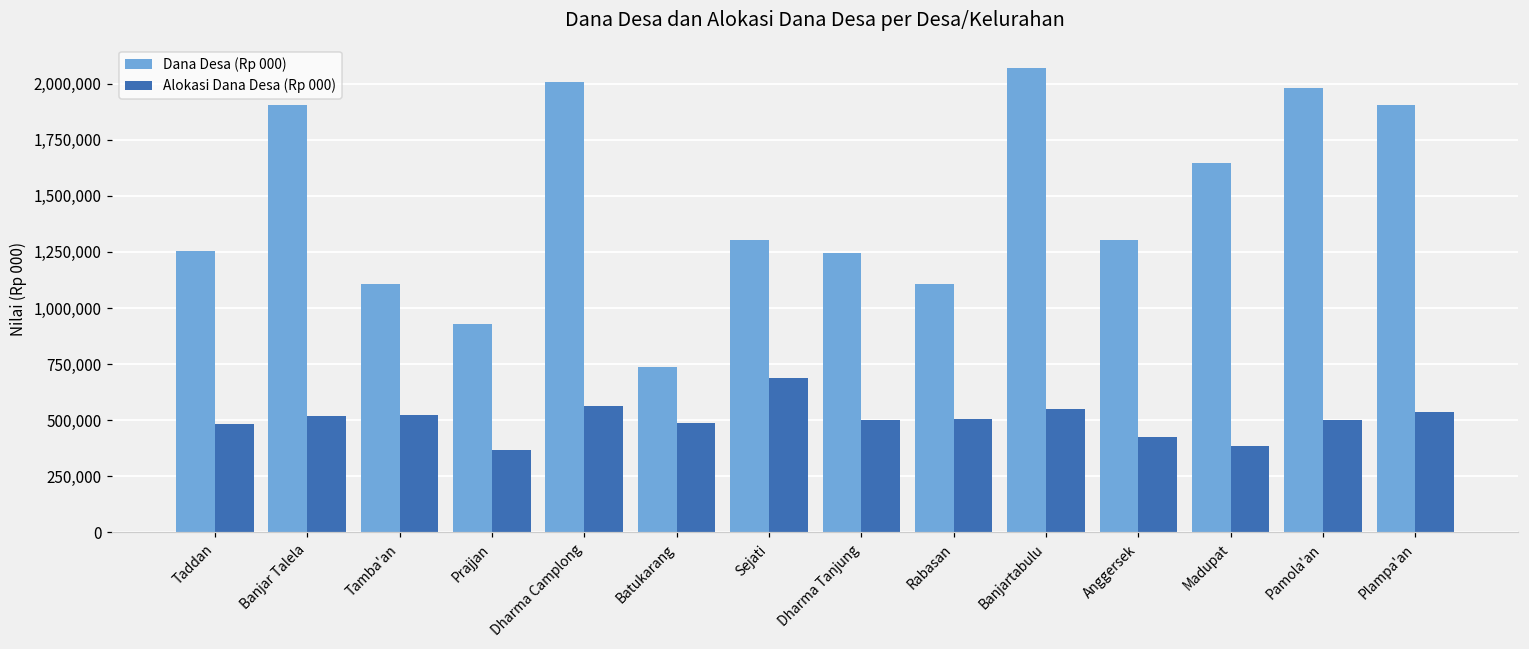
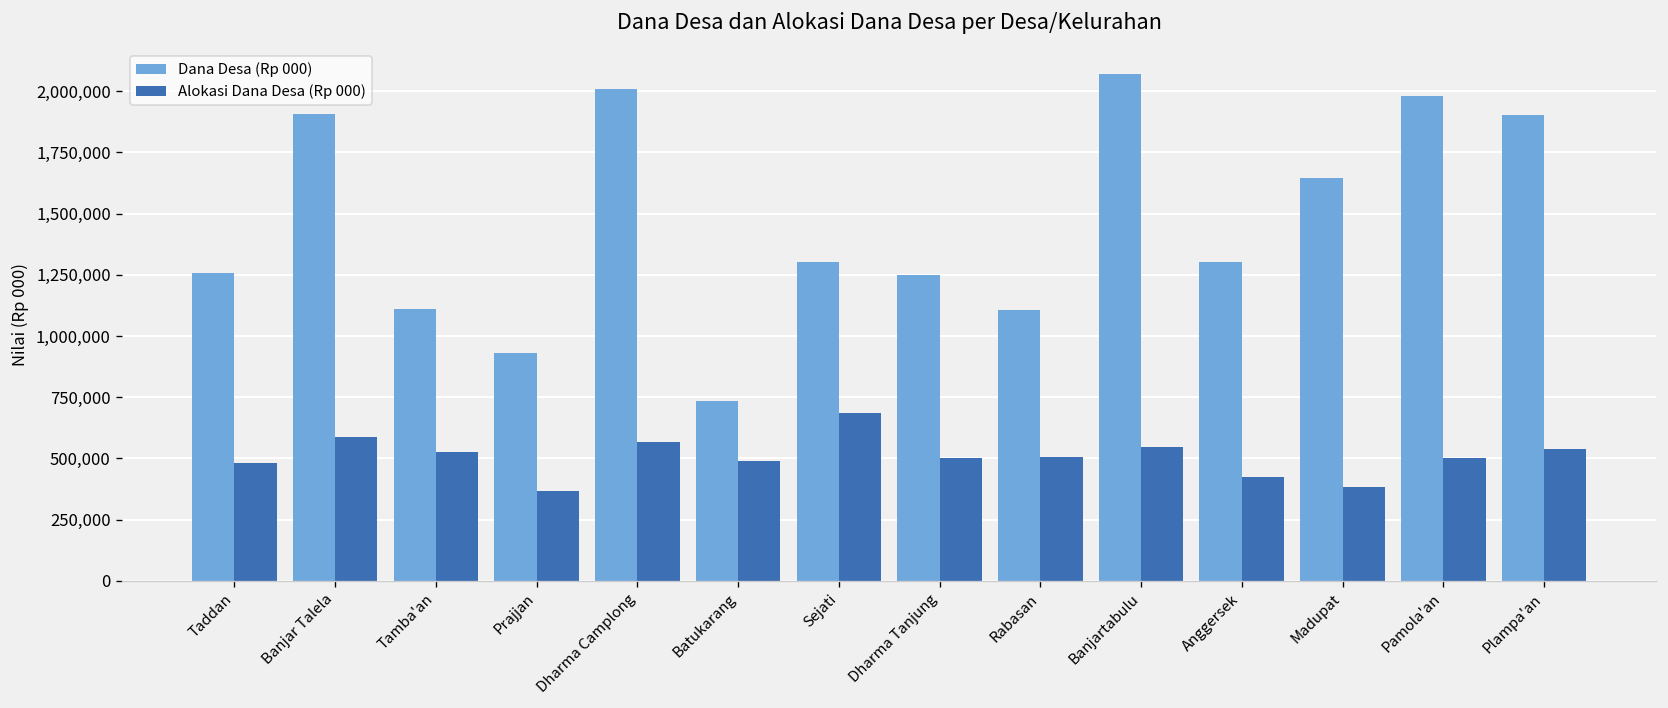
  {
    "Dana Desa (Rp 000)": {
      "Taddan": "1,260,000",
      "Banjar Talela": "1,910,000",
      "Tamba'an": "1,110,000",
      "Prajjan": "930,000",
      "Dharma Camplong": "2,010,000",
      "Batukarang": "730,000",
      "Sejati": "1,300,000",
      "Dharma Tanjung": "1,250,000",
      "Rabasan": "1,110,000",
      "Banjartabulu": "2,070,000",
      "Anggersek": "1,300,000",
      "Madupat": "1,650,000",
      "Pamola'an": "1,980,000",
      "Plampa'an": "1,900,000"
    },
    "Alokasi Dana Desa (Rp 000)": {
      "Taddan": "480,000",
-     "Banjar Talela": "520,000",
+     "Banjar Talela": "590,000",
      "Tamba'an": "520,000",
      "Prajjan": "370,000",
      "Dharma Camplong": "560,000",
      "Batukarang": "490,000",
      "Sejati": "690,000",
      "Dharma Tanjung": "500,000",
      "Rabasan": "510,000",
      "Banjartabulu": "550,000",
      "Anggersek": "420,000",
      "Madupat": "380,000",
      "Pamola'an": "500,000",
      "Plampa'an": "540,000"
    }
  }
